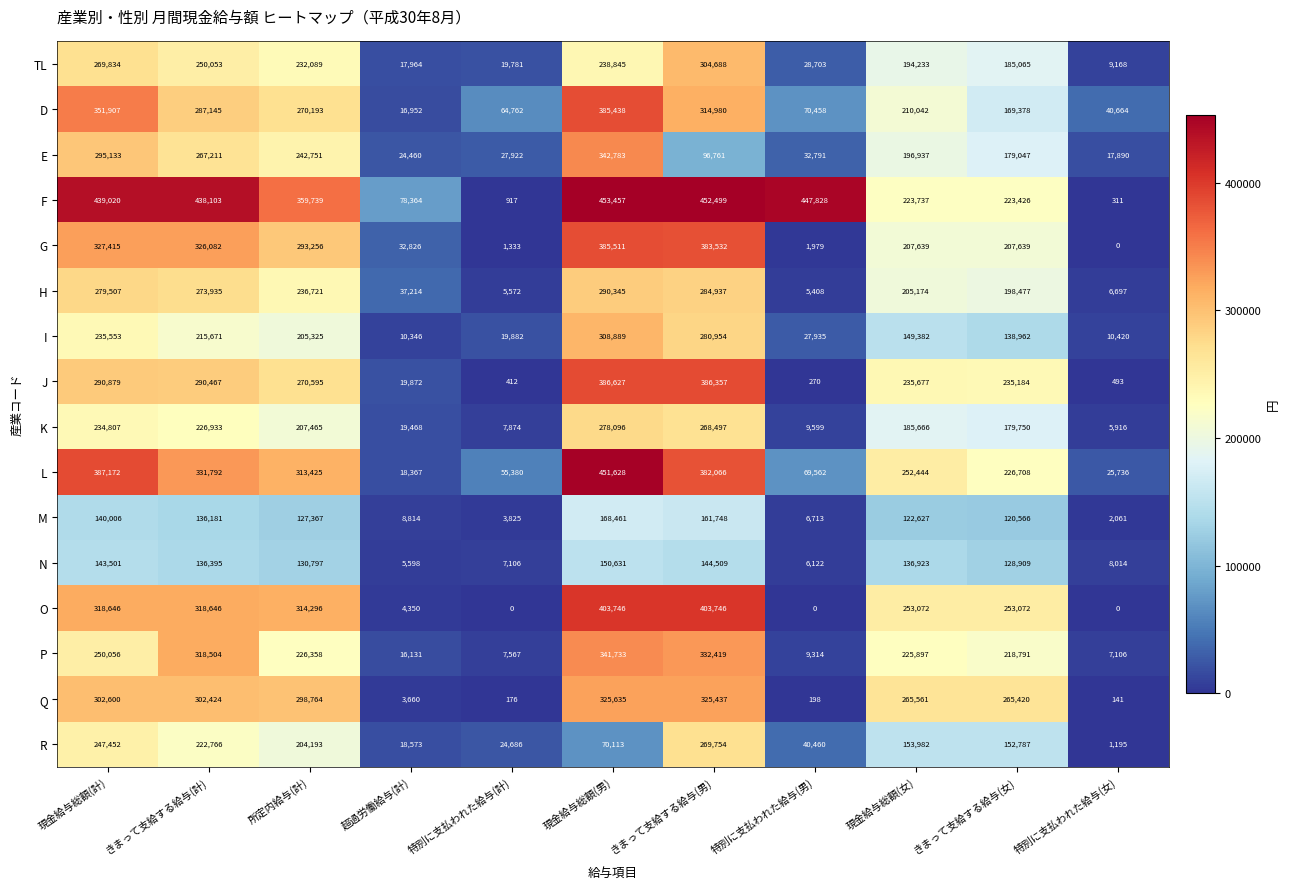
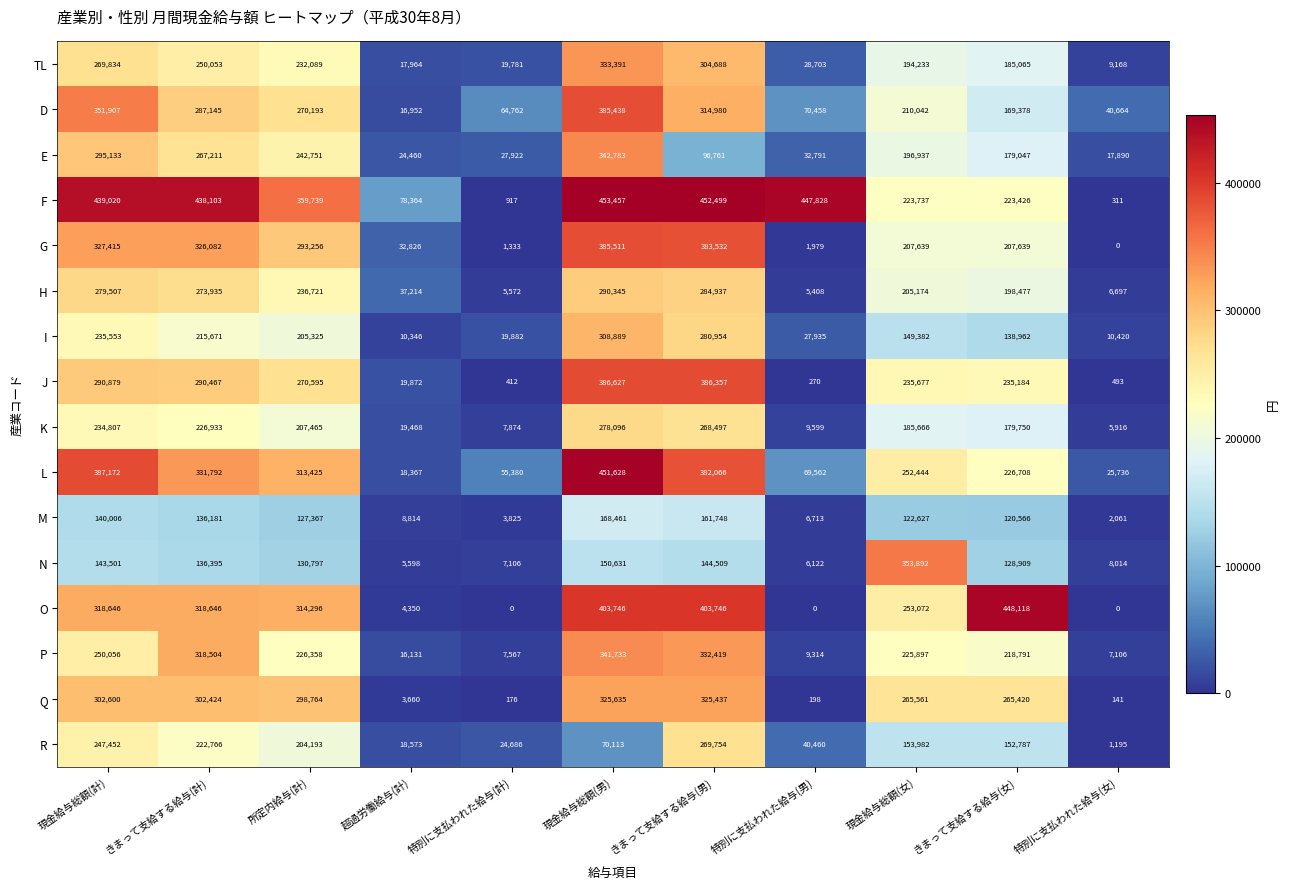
  {
    "TL": {
      "現金給与総額(計)": "269,834",
      "きまって支給する給与(計)": "250,053",
      "所定内給与(計)": "232,089",
      "超過労働給与(計)": "17,964",
      "特別に支払われた給与(計)": "19,781",
-     "現金給与総額(男)": "238,845",
+     "現金給与総額(男)": "333,391",
      "きまって支給する給与(男)": "304,688",
      "特別に支払われた給与(男)": "28,703",
      "現金給与総額(女)": "194,233",
      "きまって支給する給与(女)": "185,065",
      "特別に支払われた給与(女)": "9,168"
    },
    "D": {
      "現金給与総額(計)": "351,907",
      "きまって支給する給与(計)": "287,145",
      "所定内給与(計)": "270,193",
      "超過労働給与(計)": "16,952",
      "特別に支払われた給与(計)": "64,762",
      "現金給与総額(男)": "385,438",
      "きまって支給する給与(男)": "314,980",
      "特別に支払われた給与(男)": "70,458",
      "現金給与総額(女)": "210,042",
      "きまって支給する給与(女)": "169,378",
      "特別に支払われた給与(女)": "40,664"
    },
    "E": {
      "現金給与総額(計)": "295,133",
      "きまって支給する給与(計)": "267,211",
      "所定内給与(計)": "242,751",
      "超過労働給与(計)": "24,460",
      "特別に支払われた給与(計)": "27,922",
      "現金給与総額(男)": "342,783",
      "きまって支給する給与(男)": "96,761",
      "特別に支払われた給与(男)": "32,791",
      "現金給与総額(女)": "196,937",
      "きまって支給する給与(女)": "179,047",
      "特別に支払われた給与(女)": "17,890"
    },
    "F": {
      "現金給与総額(計)": "439,020",
      "きまって支給する給与(計)": "438,103",
      "所定内給与(計)": "359,739",
      "超過労働給与(計)": "78,364",
      "特別に支払われた給与(計)": "917",
      "現金給与総額(男)": "453,457",
      "きまって支給する給与(男)": "452,499",
      "特別に支払われた給与(男)": "447,828",
      "現金給与総額(女)": "223,737",
      "きまって支給する給与(女)": "223,426",
      "特別に支払われた給与(女)": "311"
    },
    "G": {
      "現金給与総額(計)": "327,415",
      "きまって支給する給与(計)": "326,082",
      "所定内給与(計)": "293,256",
      "超過労働給与(計)": "32,826",
      "特別に支払われた給与(計)": "1,333",
      "現金給与総額(男)": "385,511",
      "きまって支給する給与(男)": "383,532",
      "特別に支払われた給与(男)": "1,979",
      "現金給与総額(女)": "207,639",
      "きまって支給する給与(女)": "207,639",
      "特別に支払われた給与(女)": "0"
    },
    "H": {
      "現金給与総額(計)": "279,507",
      "きまって支給する給与(計)": "273,935",
      "所定内給与(計)": "236,721",
      "超過労働給与(計)": "37,214",
      "特別に支払われた給与(計)": "5,572",
      "現金給与総額(男)": "290,345",
      "きまって支給する給与(男)": "284,937",
      "特別に支払われた給与(男)": "5,408",
      "現金給与総額(女)": "205,174",
      "きまって支給する給与(女)": "198,477",
      "特別に支払われた給与(女)": "6,697"
    },
    "I": {
      "現金給与総額(計)": "235,553",
      "きまって支給する給与(計)": "215,671",
      "所定内給与(計)": "205,325",
      "超過労働給与(計)": "10,346",
      "特別に支払われた給与(計)": "19,882",
      "現金給与総額(男)": "308,889",
      "きまって支給する給与(男)": "280,954",
      "特別に支払われた給与(男)": "27,935",
      "現金給与総額(女)": "149,382",
      "きまって支給する給与(女)": "138,962",
      "特別に支払われた給与(女)": "10,420"
    },
    "J": {
      "現金給与総額(計)": "290,879",
      "きまって支給する給与(計)": "290,467",
      "所定内給与(計)": "270,595",
      "超過労働給与(計)": "19,872",
      "特別に支払われた給与(計)": "412",
      "現金給与総額(男)": "386,627",
      "きまって支給する給与(男)": "386,357",
      "特別に支払われた給与(男)": "270",
      "現金給与総額(女)": "235,677",
      "きまって支給する給与(女)": "235,184",
      "特別に支払われた給与(女)": "493"
    },
    "K": {
      "現金給与総額(計)": "234,807",
      "きまって支給する給与(計)": "226,933",
      "所定内給与(計)": "207,465",
      "超過労働給与(計)": "19,468",
      "特別に支払われた給与(計)": "7,874",
      "現金給与総額(男)": "278,096",
      "きまって支給する給与(男)": "268,497",
      "特別に支払われた給与(男)": "9,599",
      "現金給与総額(女)": "185,666",
      "きまって支給する給与(女)": "179,750",
      "特別に支払われた給与(女)": "5,916"
    },
    "L": {
      "現金給与総額(計)": "387,172",
      "きまって支給する給与(計)": "331,792",
      "所定内給与(計)": "313,425",
      "超過労働給与(計)": "18,367",
      "特別に支払われた給与(計)": "55,380",
      "現金給与総額(男)": "451,628",
      "きまって支給する給与(男)": "382,066",
      "特別に支払われた給与(男)": "69,562",
      "現金給与総額(女)": "252,444",
      "きまって支給する給与(女)": "226,708",
      "特別に支払われた給与(女)": "25,736"
    },
    "M": {
      "現金給与総額(計)": "140,006",
      "きまって支給する給与(計)": "136,181",
      "所定内給与(計)": "127,367",
      "超過労働給与(計)": "8,814",
      "特別に支払われた給与(計)": "3,825",
      "現金給与総額(男)": "168,461",
      "きまって支給する給与(男)": "161,748",
      "特別に支払われた給与(男)": "6,713",
      "現金給与総額(女)": "122,627",
      "きまって支給する給与(女)": "120,566",
      "特別に支払われた給与(女)": "2,061"
    },
    "N": {
      "現金給与総額(計)": "143,501",
      "きまって支給する給与(計)": "136,395",
      "所定内給与(計)": "130,797",
      "超過労働給与(計)": "5,598",
      "特別に支払われた給与(計)": "7,106",
      "現金給与総額(男)": "150,631",
      "きまって支給する給与(男)": "144,509",
      "特別に支払われた給与(男)": "6,122",
-     "現金給与総額(女)": "136,923",
+     "現金給与総額(女)": "353,892",
      "きまって支給する給与(女)": "128,909",
      "特別に支払われた給与(女)": "8,014"
    },
    "O": {
      "現金給与総額(計)": "318,646",
      "きまって支給する給与(計)": "318,646",
      "所定内給与(計)": "314,296",
      "超過労働給与(計)": "4,350",
      "特別に支払われた給与(計)": "0",
      "現金給与総額(男)": "403,746",
      "きまって支給する給与(男)": "403,746",
      "特別に支払われた給与(男)": "0",
      "現金給与総額(女)": "253,072",
-     "きまって支給する給与(女)": "253,072",
+     "きまって支給する給与(女)": "448,118",
      "特別に支払われた給与(女)": "0"
    },
    "P": {
      "現金給与総額(計)": "250,056",
      "きまって支給する給与(計)": "318,504",
      "所定内給与(計)": "226,358",
      "超過労働給与(計)": "16,131",
      "特別に支払われた給与(計)": "7,567",
      "現金給与総額(男)": "341,733",
      "きまって支給する給与(男)": "332,419",
      "特別に支払われた給与(男)": "9,314",
      "現金給与総額(女)": "225,897",
      "きまって支給する給与(女)": "218,791",
      "特別に支払われた給与(女)": "7,106"
    },
    "Q": {
      "現金給与総額(計)": "302,600",
      "きまって支給する給与(計)": "302,424",
      "所定内給与(計)": "298,764",
      "超過労働給与(計)": "3,660",
      "特別に支払われた給与(計)": "176",
      "現金給与総額(男)": "325,635",
      "きまって支給する給与(男)": "325,437",
      "特別に支払われた給与(男)": "198",
      "現金給与総額(女)": "265,561",
      "きまって支給する給与(女)": "265,420",
      "特別に支払われた給与(女)": "141"
    },
    "R": {
      "現金給与総額(計)": "247,452",
      "きまって支給する給与(計)": "222,766",
      "所定内給与(計)": "204,193",
      "超過労働給与(計)": "18,573",
      "特別に支払われた給与(計)": "24,686",
      "現金給与総額(男)": "70,113",
      "きまって支給する給与(男)": "269,754",
      "特別に支払われた給与(男)": "40,460",
      "現金給与総額(女)": "153,982",
      "きまって支給する給与(女)": "152,787",
      "特別に支払われた給与(女)": "1,195"
    }
  }
